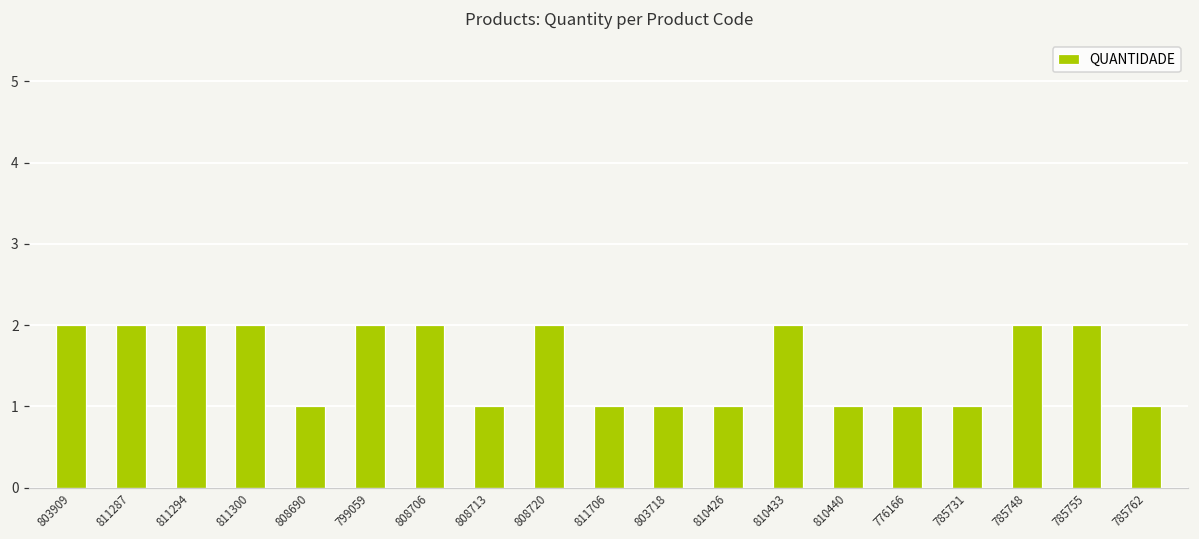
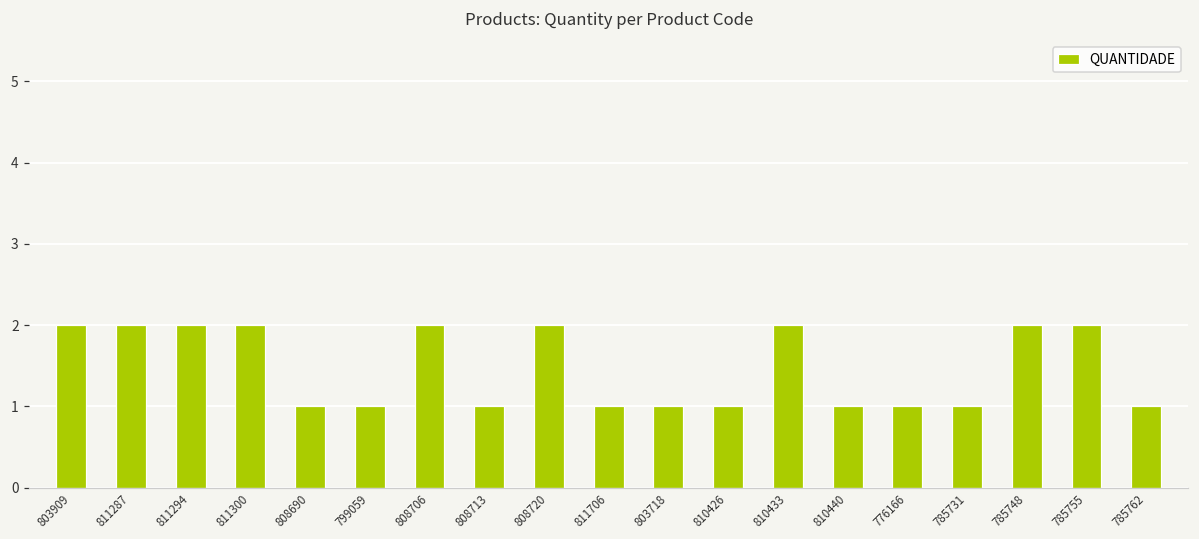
  {
    "803909": 2,
    "811287": 2,
    "811294": 2,
    "811300": 2,
    "808690": 1,
-   "799059": 2,
+   "799059": 1,
    "808706": 2,
    "808713": 1,
    "808720": 2,
    "811706": 1,
    "803718": 1,
    "810426": 1,
    "810433": 2,
    "810440": 1,
    "776166": 1,
    "785731": 1,
    "785748": 2,
    "785755": 2,
    "785762": 1
  }
